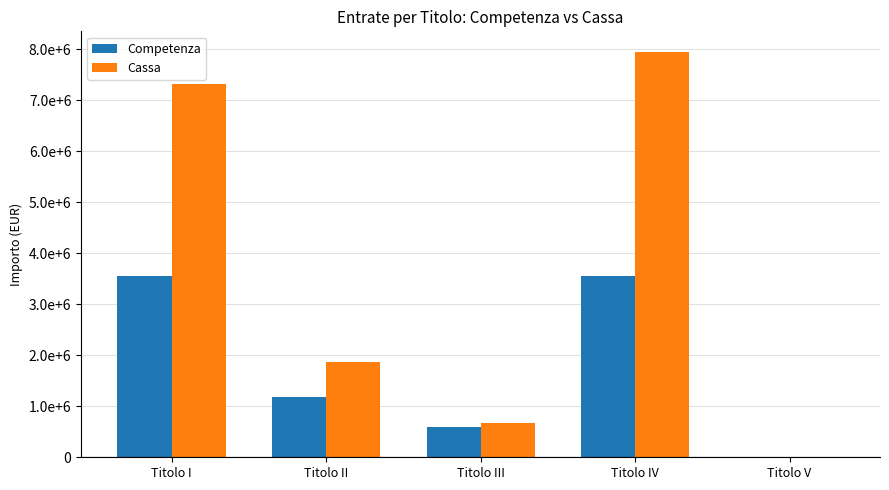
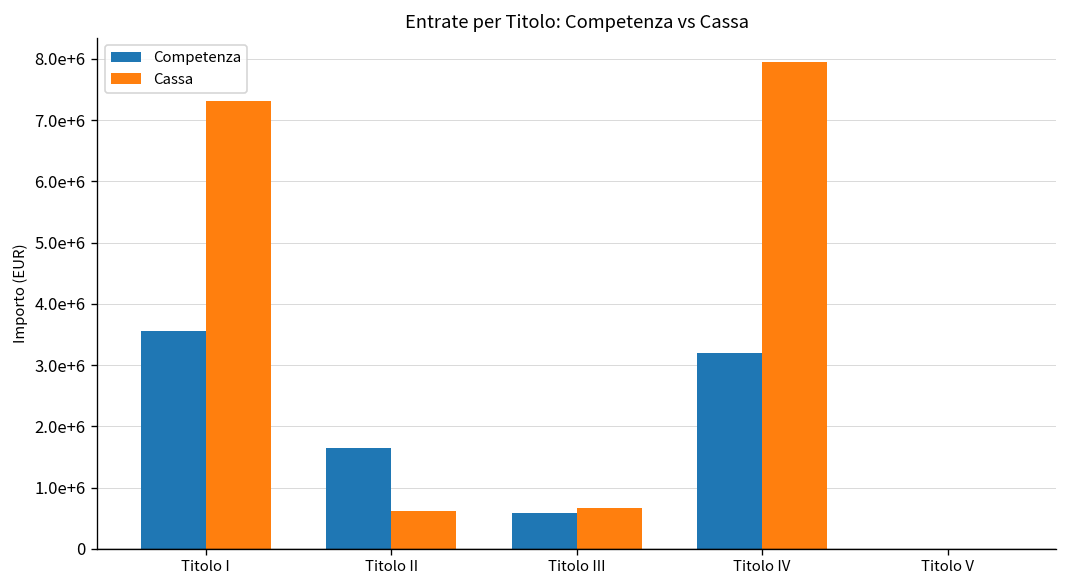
  {
    "Competenza": {
      "Titolo I": 3600000,
-     "Titolo II": 1200000,
+     "Titolo II": 1700000,
      "Titolo III": 600000,
-     "Titolo IV": 3500000,
+     "Titolo IV": 3200000,
      "Titolo V": 0
    },
    "Cassa": {
      "Titolo I": 7300000,
-     "Titolo II": 1900000,
+     "Titolo II": 600000,
      "Titolo III": 700000,
      "Titolo IV": 8000000,
      "Titolo V": 0
    }
  }
